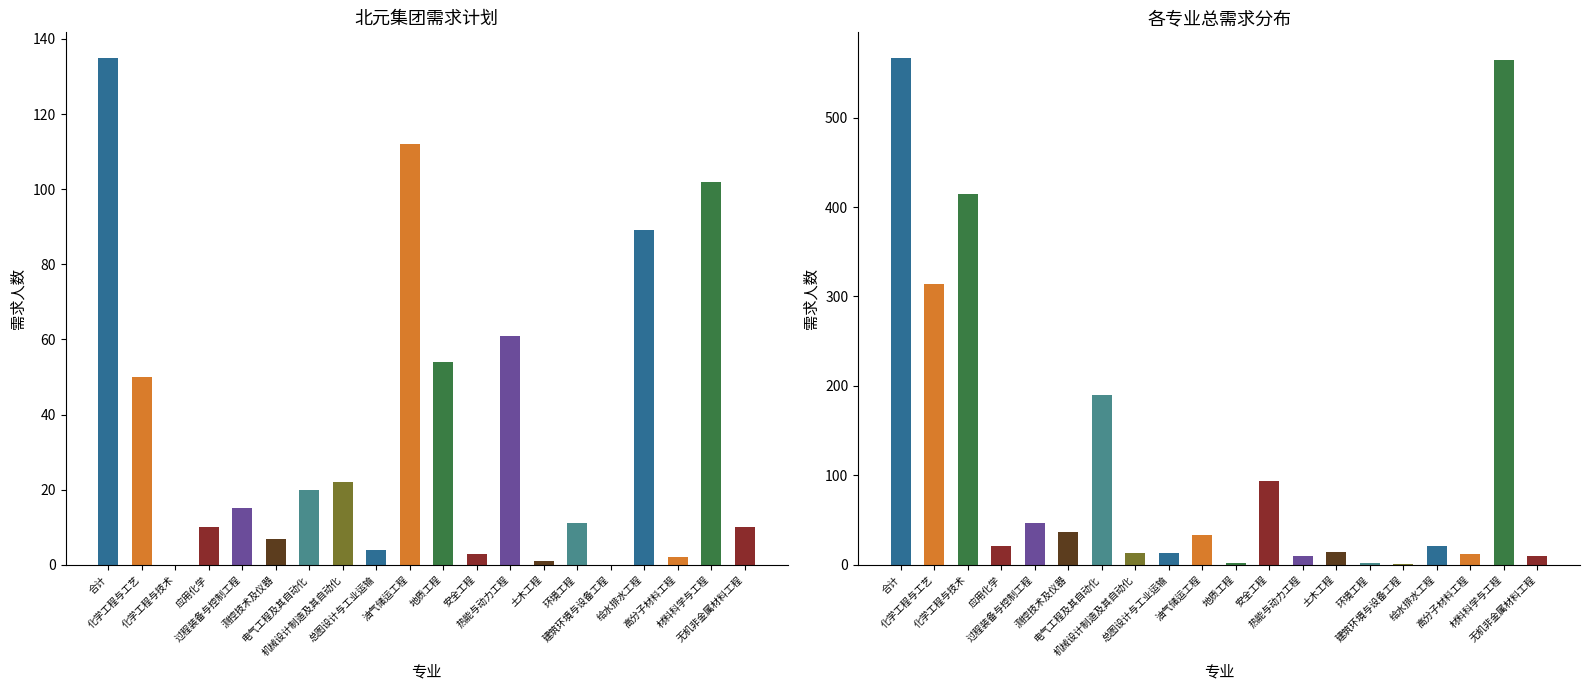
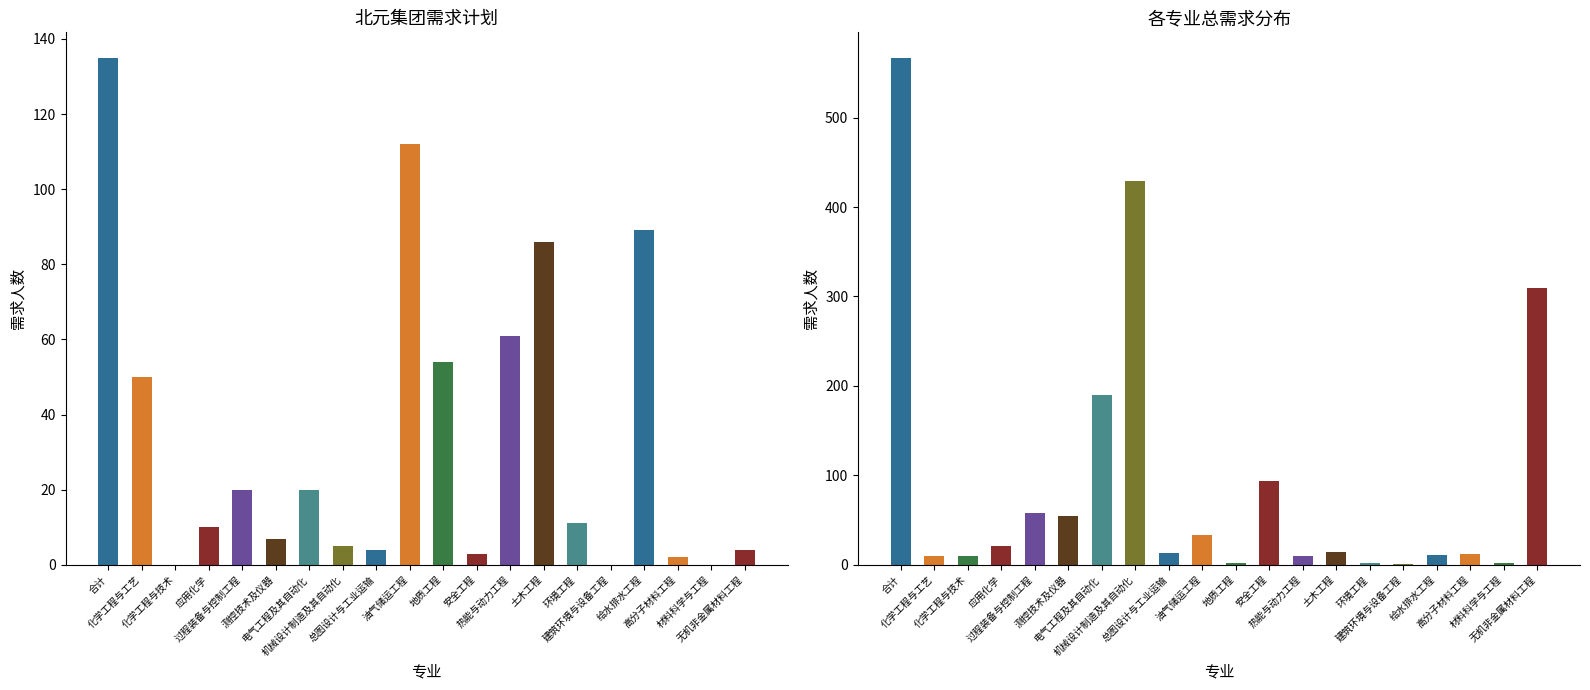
  {
    "北元集团需求计划": {
      "合计": 135,
      "化学工程与工艺": 50,
      "化学工程与技术": 0,
      "应用化学": 10,
-     "过程装备与控制工程": 15,
+     "过程装备与控制工程": 20,
      "测控技术及仪器": 7,
      "电气工程及其自动化": 20,
-     "机械设计制造及其自动化": 22,
+     "机械设计制造及其自动化": 5,
      "总图设计与工业运输": 4,
      "油气储运工程": 112,
      "地质工程": 54,
      "安全工程": 3,
      "热能与动力工程": 61,
-     "土木工程": 1,
+     "土木工程": 86,
      "环境工程": 11,
      "建筑环境与设备工程": 0,
      "给水排水工程": 89,
      "高分子材料工程": 2,
-     "材料科学与工程": 102,
-     "无机非金属材料工程": 10
+     "材料科学与工程": 0,
+     "无机非金属材料工程": 4
    },
    "各专业总需求分布": {
      "合计": 570,
-     "化学工程与工艺": 310,
-     "化学工程与技术": 420,
+     "化学工程与工艺": 10,
+     "化学工程与技术": 10,
      "应用化学": 20,
-     "过程装备与控制工程": 50,
-     "测控技术及仪器": 40,
+     "过程装备与控制工程": 60,
+     "测控技术及仪器": 60,
      "电气工程及其自动化": 190,
-     "机械设计制造及其自动化": 10,
+     "机械设计制造及其自动化": 430,
      "总图设计与工业运输": 10,
      "油气储运工程": 30,
      "安全工程": 90,
      "热能与动力工程": 10,
      "土木工程": 10,
-     "给水排水工程": 20,
+     "给水排水工程": 10,
      "高分子材料工程": 10,
-     "材料科学与工程": 560,
-     "无机非金属材料工程": 10
+     "材料科学与工程": 0,
+     "无机非金属材料工程": 310
    }
  }
